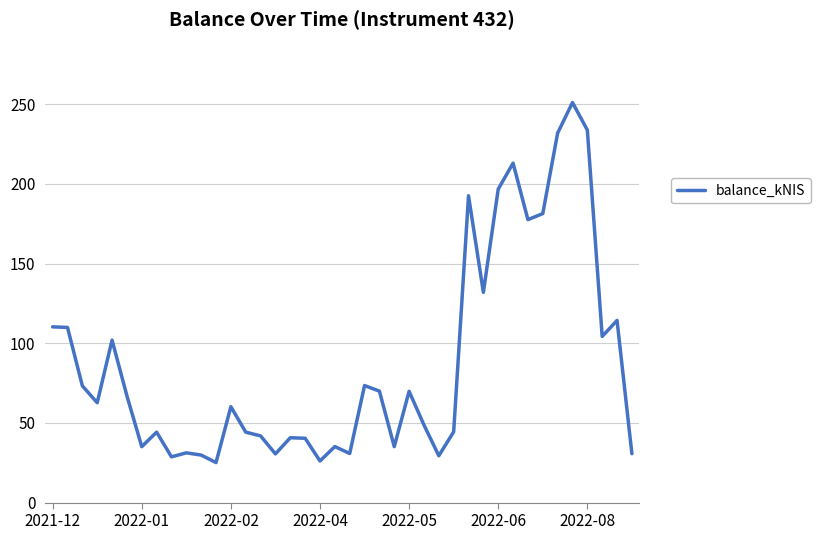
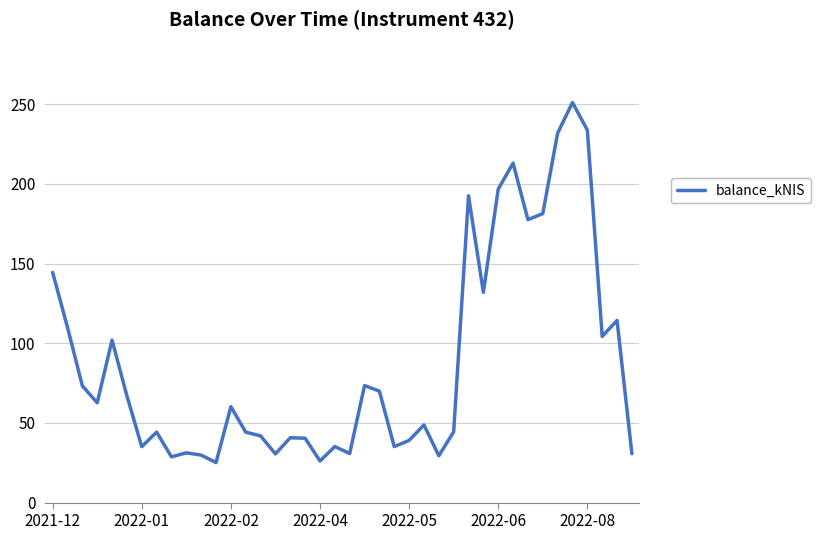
  {
-   "2021-12": 110,
+   "2021-12": 145,
    "2022-01": 35,
    "2022-02": 60,
    "2022-04": 26,
-   "2022-05": 70,
+   "2022-05": 39,
    "2022-06": 197,
    "2022-08": 234
  }
